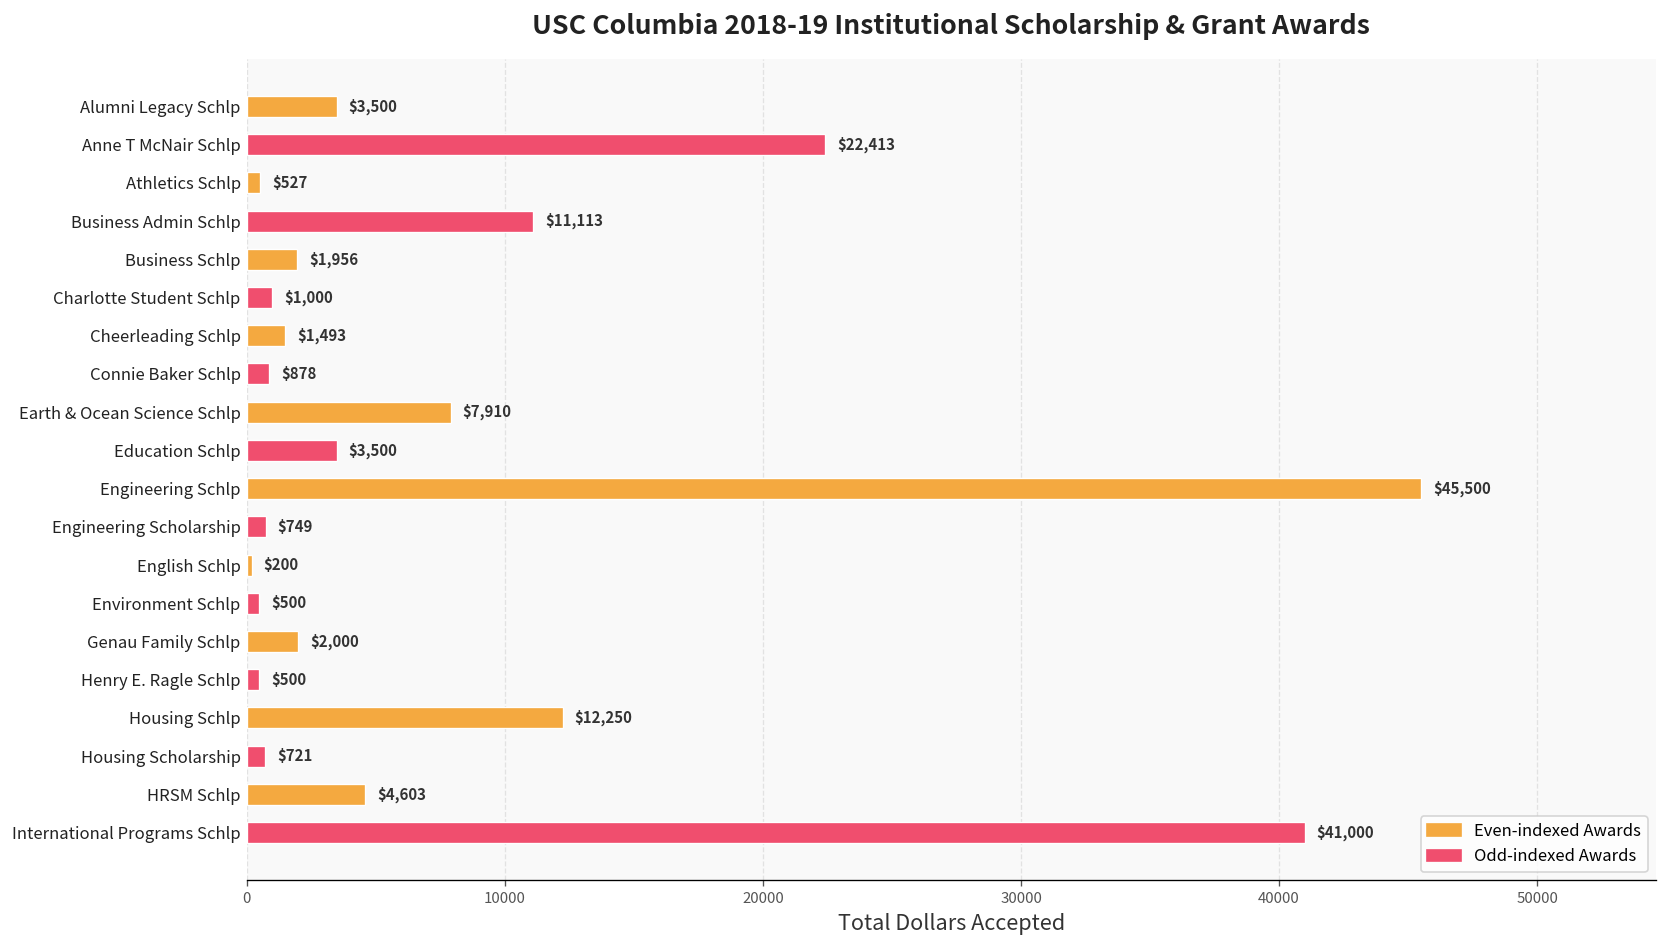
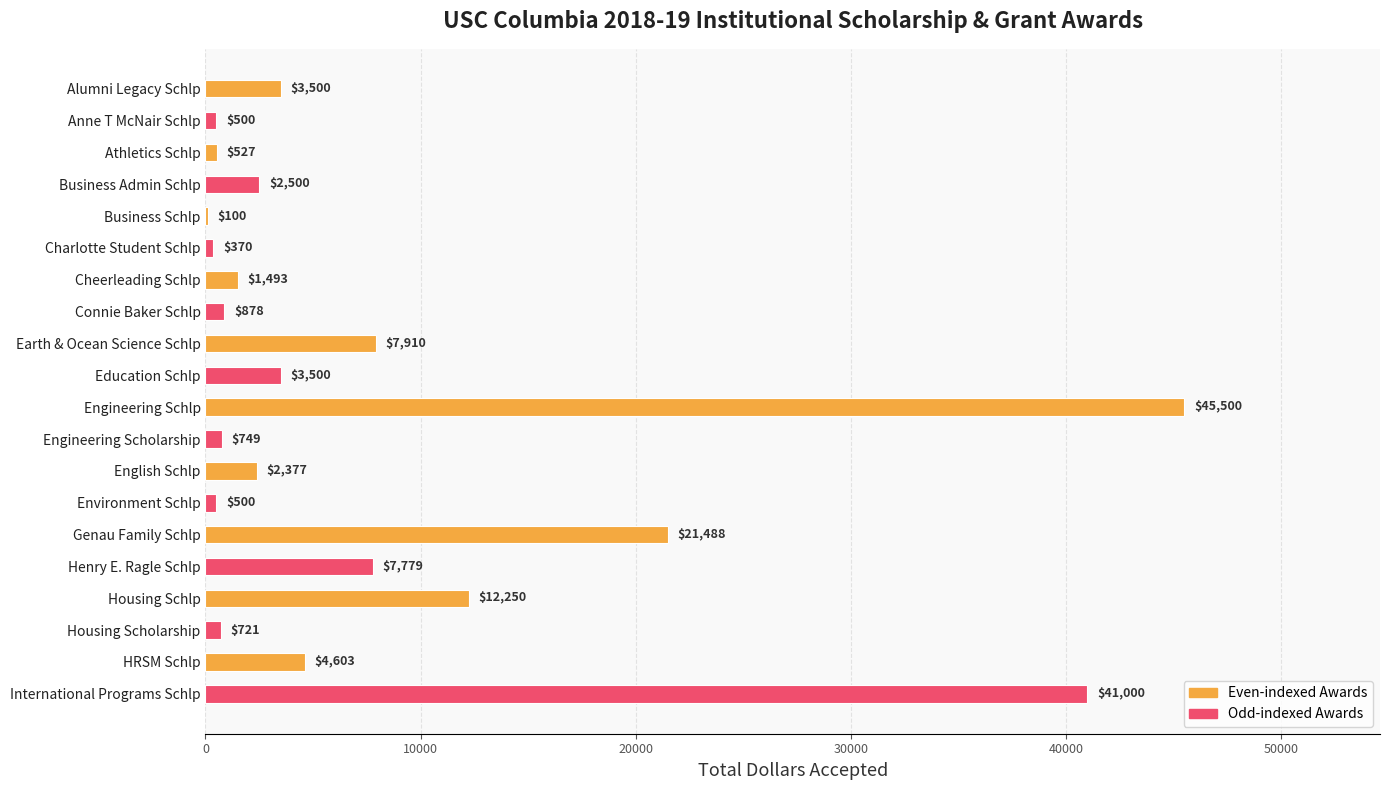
  {
    "Alumni Legacy Schlp": "$3,500",
-   "Anne T McNair Schlp": "$22,413",
+   "Anne T McNair Schlp": "$500",
    "Athletics Schlp": "$527",
-   "Business Admin Schlp": "$11,113",
-   "Business Schlp": "$1,956",
-   "Charlotte Student Schlp": "$1,000",
+   "Business Admin Schlp": "$2,500",
+   "Business Schlp": "$100",
+   "Charlotte Student Schlp": "$370",
    "Cheerleading Schlp": "$1,493",
    "Connie Baker Schlp": "$878",
    "Earth & Ocean Science Schlp": "$7,910",
    "Education Schlp": "$3,500",
    "Engineering Schlp": "$45,500",
    "Engineering Scholarship": "$749",
-   "English Schlp": "$200",
+   "English Schlp": "$2,377",
    "Environment Schlp": "$500",
-   "Genau Family Schlp": "$2,000",
-   "Henry E. Ragle Schlp": "$500",
+   "Genau Family Schlp": "$21,488",
+   "Henry E. Ragle Schlp": "$7,779",
    "Housing Schlp": "$12,250",
    "Housing Scholarship": "$721",
    "HRSM Schlp": "$4,603",
    "International Programs Schlp": "$41,000"
  }
